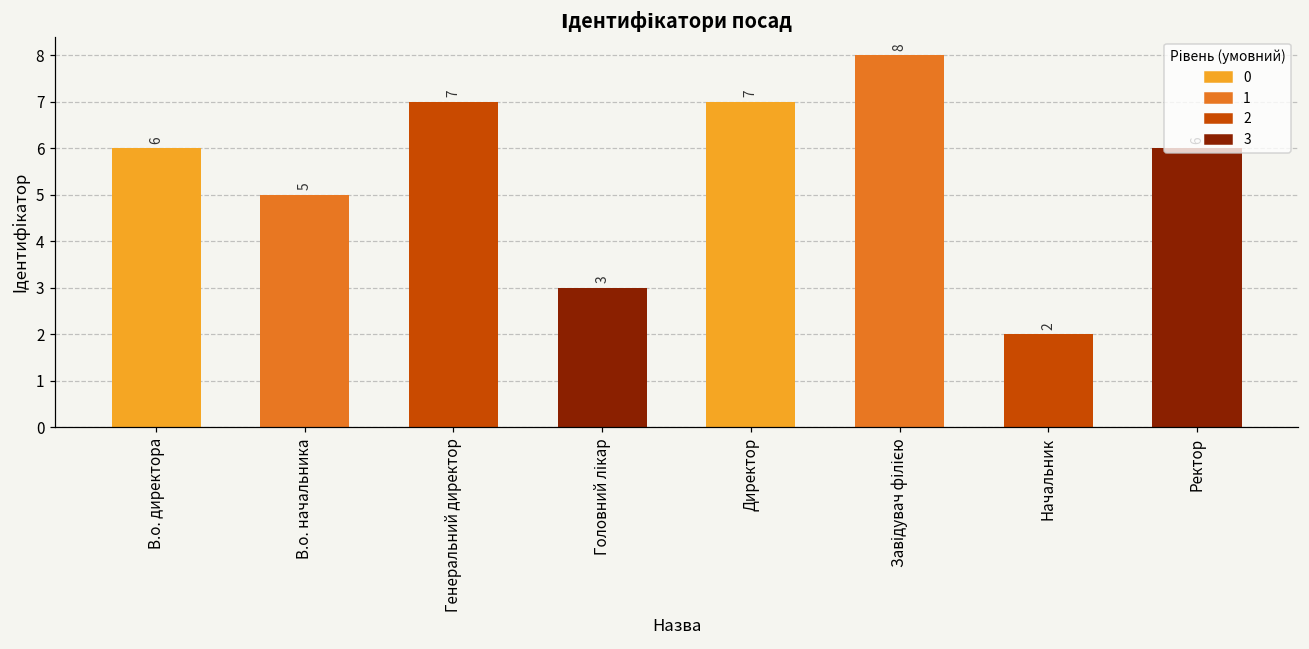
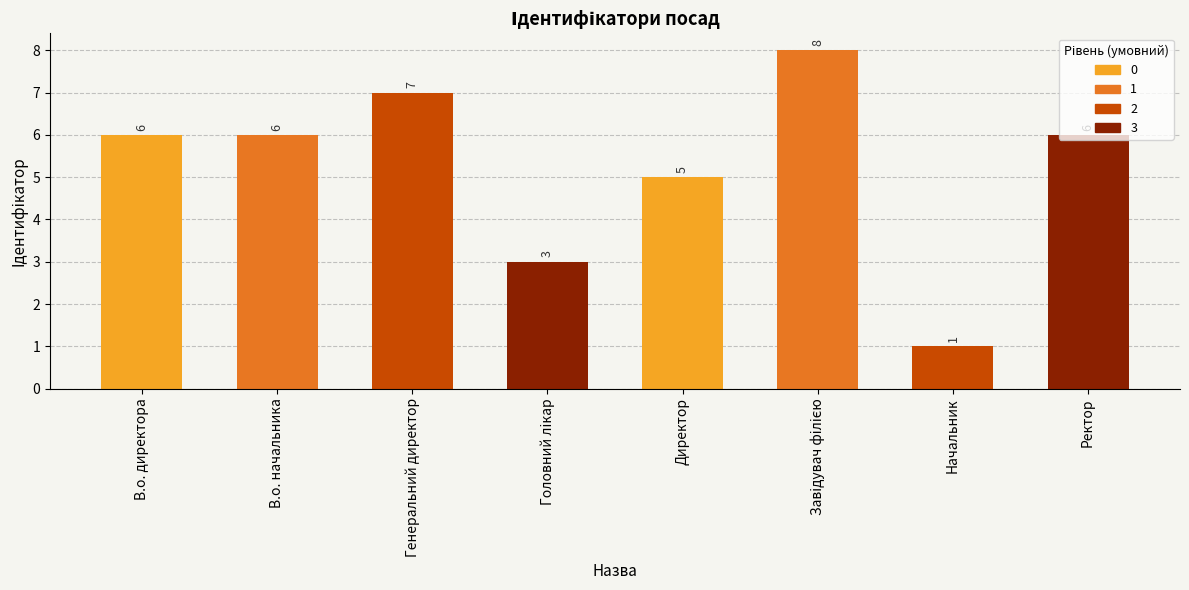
  {
    "В.о. директора": 6,
-   "В.о. начальника": 5,
+   "В.о. начальника": 6,
    "Генеральний директор": 7,
    "Головний лікар": 3,
-   "Директор": 7,
+   "Директор": 5,
    "Завідувач філією": 8,
-   "Начальник": 2
+   "Начальник": 1
  }
